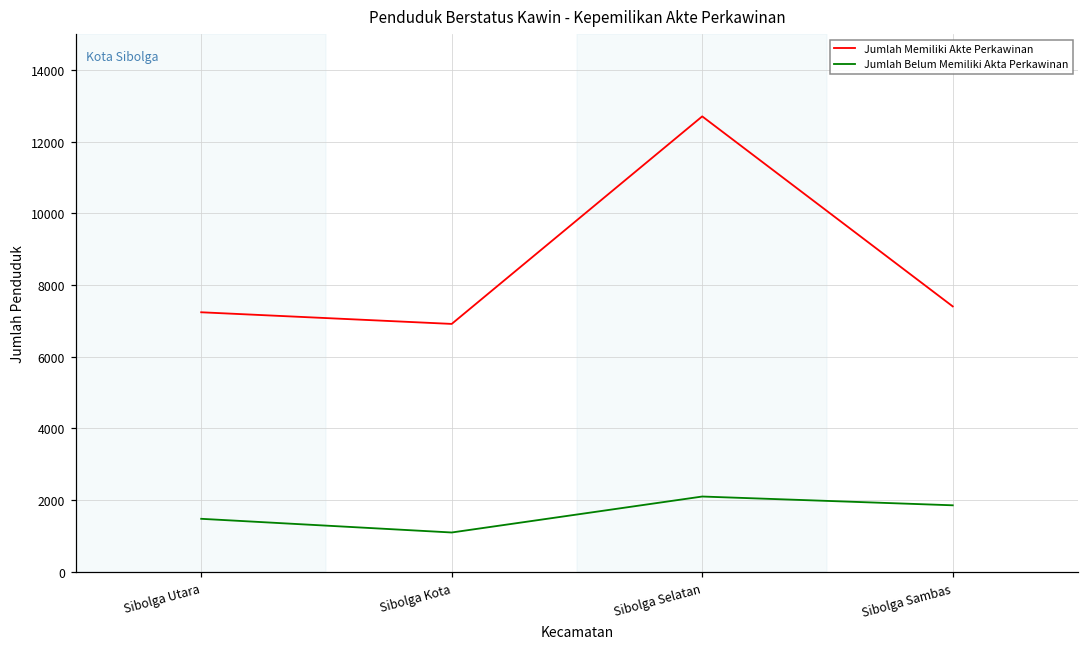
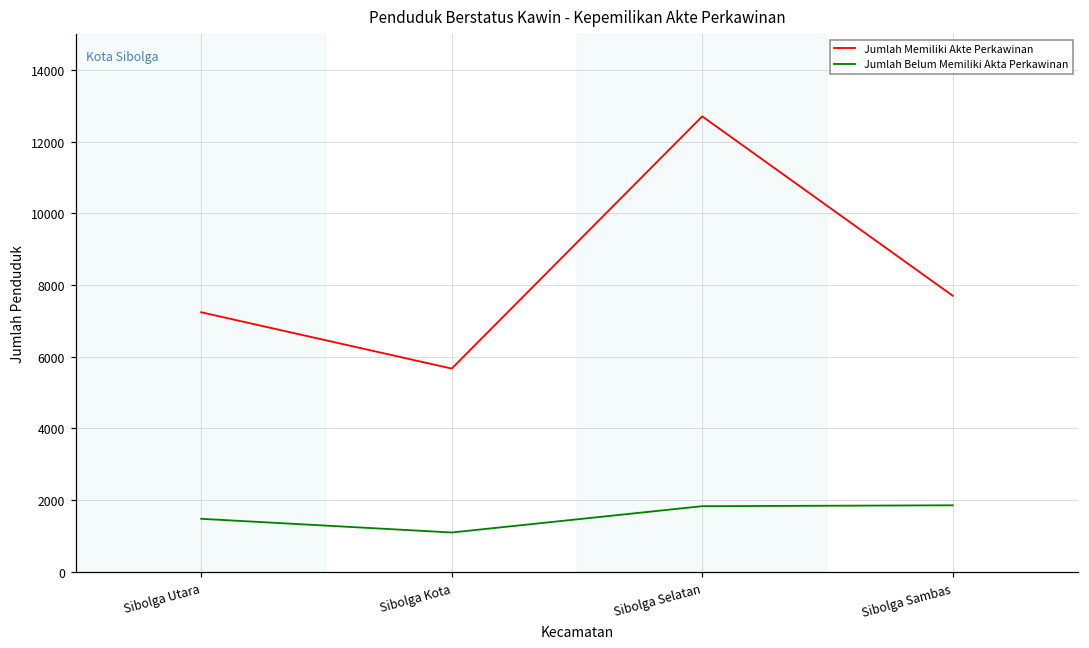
  {
    "Jumlah Memiliki Akte Perkawinan": {
      "Sibolga Utara": 7200,
-     "Sibolga Kota": 6900,
+     "Sibolga Kota": 5700,
      "Sibolga Selatan": 12700,
-     "Sibolga Sambas": 7400
+     "Sibolga Sambas": 7700
    },
    "Jumlah Belum Memiliki Akta Perkawinan": {
      "Sibolga Utara": 1500,
      "Sibolga Kota": 1100,
-     "Sibolga Selatan": 2100,
+     "Sibolga Selatan": 1800,
      "Sibolga Sambas": 1900
    }
  }
